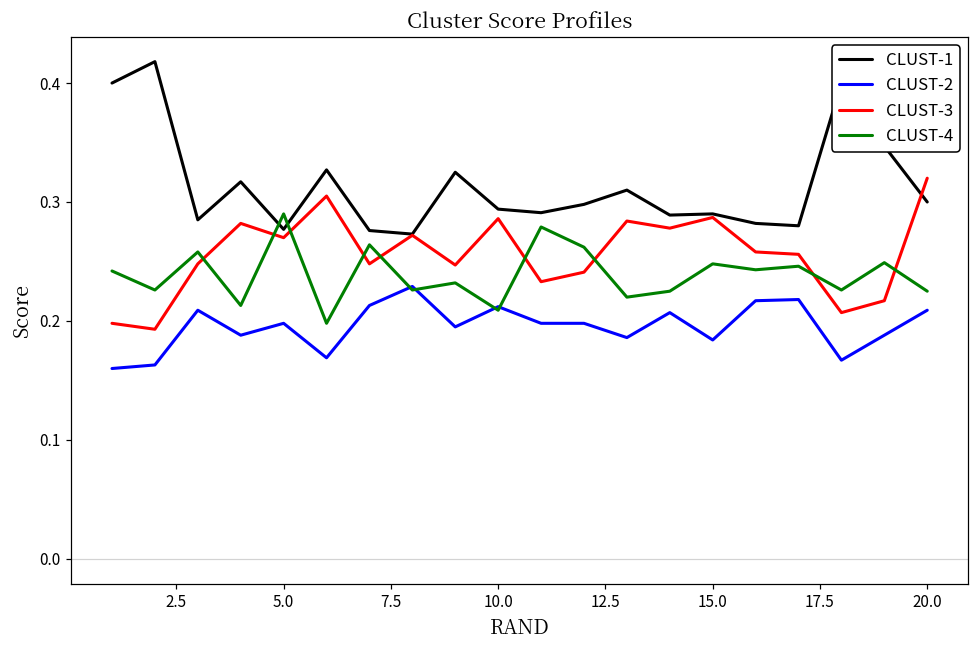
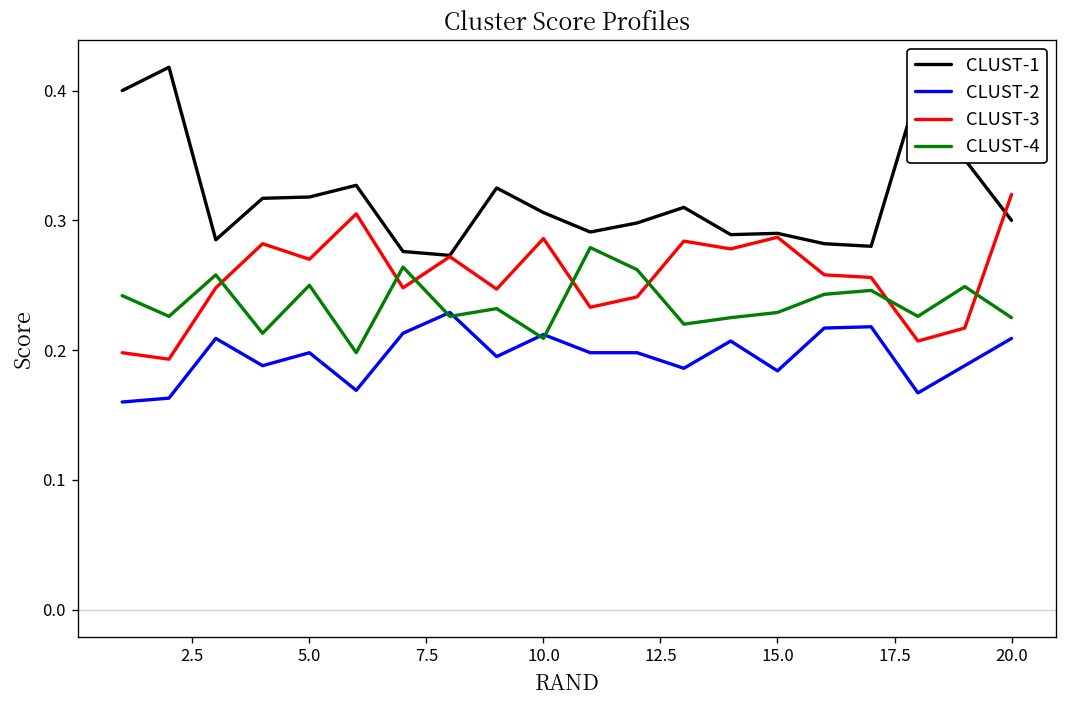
  {
    "CLUST-1": {
-     "5.0": 0.277,
-     "10.0": 0.294,
+     "5.0": 0.318,
+     "10.0": 0.306,
      "15.0": 0.290,
      "20.0": 0.300
    },
    "CLUST-2": {
      "5.0": 0.198,
      "10.0": 0.212,
      "15.0": 0.184,
      "20.0": 0.209
    },
    "CLUST-3": {
      "5.0": 0.270,
      "10.0": 0.286,
      "15.0": 0.287,
      "20.0": 0.320
    },
    "CLUST-4": {
-     "5.0": 0.29,
+     "5.0": 0.25,
      "10.0": 0.209,
-     "15.0": 0.248,
+     "15.0": 0.229,
      "20.0": 0.225
    }
  }
